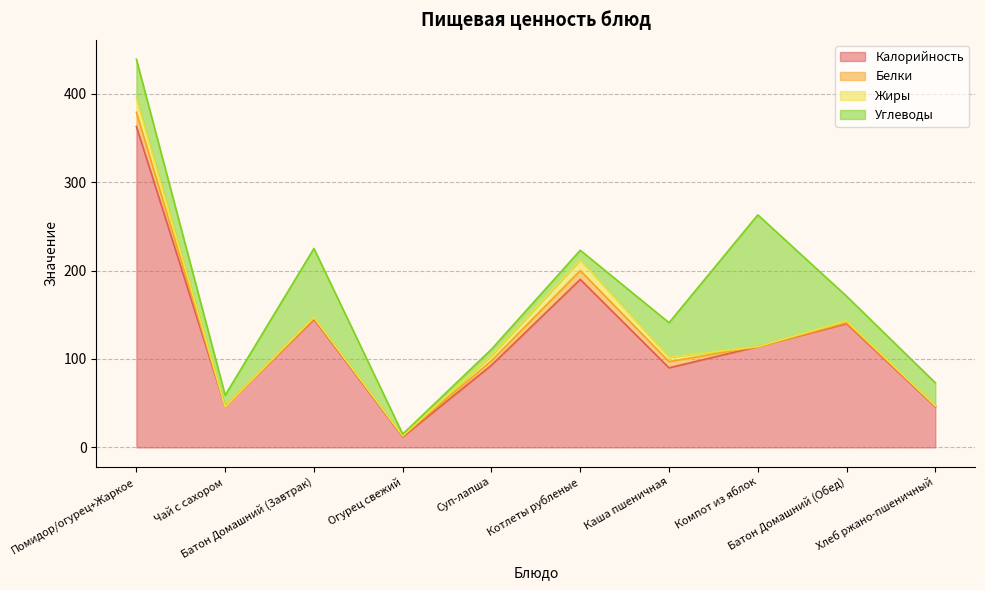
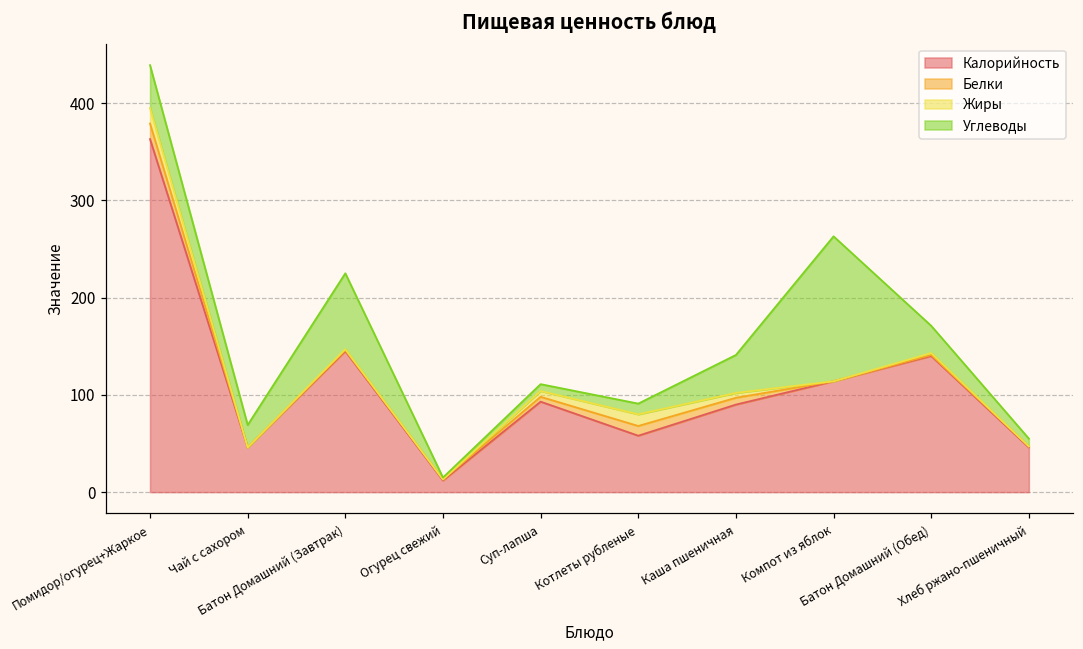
  {
    "Калорийность": {
      "Помидор/огурец+Жаркое": 360,
      "Суп-лапша": 90,
-     "Котлеты рубленые": 190,
+     "Котлеты рубленые": 60,
      "Каша пшеничная": 90
    },
    "Углеводы": {
      "Помидор/огурец+Жаркое": 40,
-     "Чай с сахором": 10,
+     "Чай с сахором": 20,
      "Батон Домашний (Завтрак)": 80,
      "Суп-лапша": 10,
      "Котлеты рубленые": 10,
      "Каша пшеничная": 40,
      "Компот из яблок": 150,
      "Батон Домашний (Обед)": 30,
-     "Хлеб ржано-пшеничный": 30
+     "Хлеб ржано-пшеничный": 10
    }
  }
